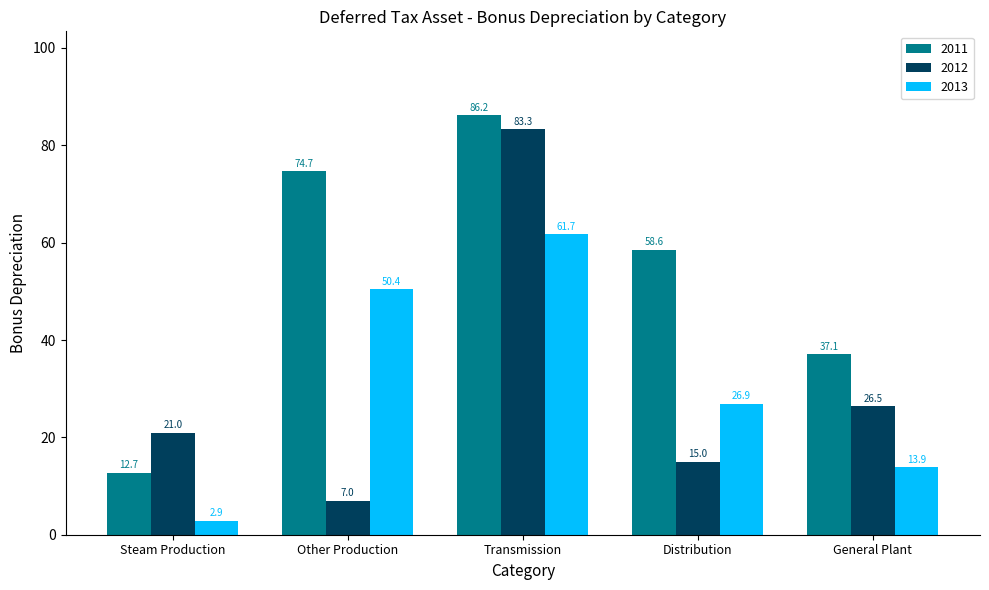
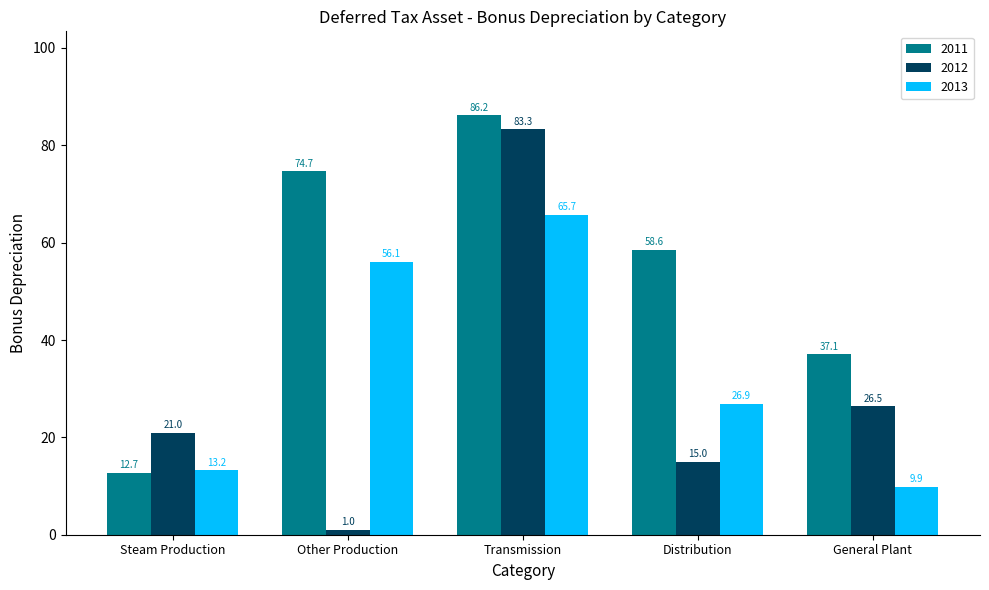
  {
    "2011": {
      "Steam Production": 12.7,
      "Other Production": 74.7,
      "Transmission": 86.2,
      "Distribution": 58.6,
      "General Plant": 37.1
    },
    "2012": {
      "Steam Production": 21.0,
-     "Other Production": 7.0,
+     "Other Production": 1.0,
      "Transmission": 83.3,
      "Distribution": 15.0,
      "General Plant": 26.5
    },
    "2013": {
-     "Steam Production": 2.9,
-     "Other Production": 50.4,
-     "Transmission": 61.7,
+     "Steam Production": 13.2,
+     "Other Production": 56.1,
+     "Transmission": 65.7,
      "Distribution": 26.9,
-     "General Plant": 13.9
+     "General Plant": 9.9
    }
  }
